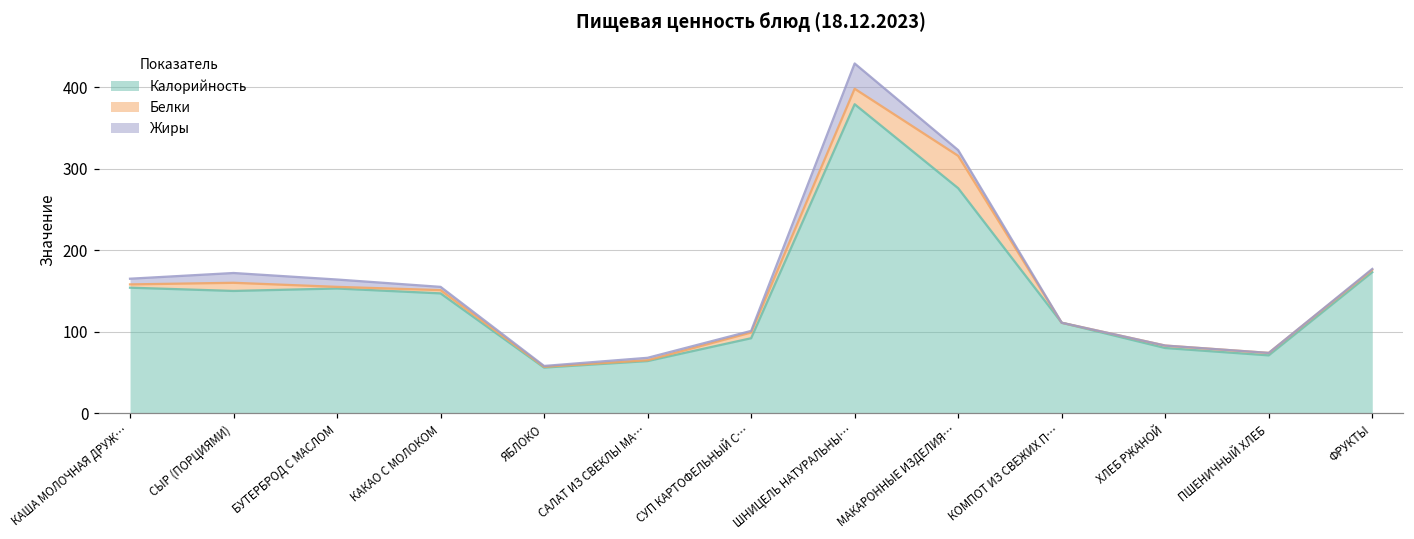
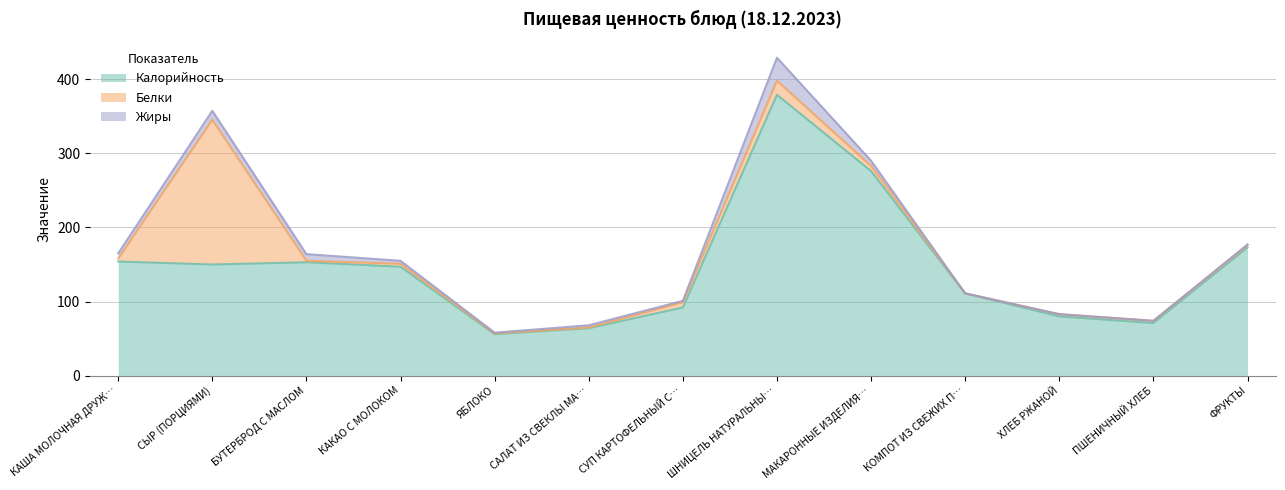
  {
    "Белки": {
      "КАША МОЛОЧНАЯ ДРУЖ…": 0,
-     "СЫР (ПОРЦИЯМИ)": 10,
+     "СЫР (ПОРЦИЯМИ)": 200,
      "КАКАО С МОЛОКОМ": 0,
      "ШНИЦЕЛЬ НАТУРАЛЬНЫ…": 20,
-     "МАКАРОННЫЕ ИЗДЕЛИЯ…": 40
+     "МАКАРОННЫЕ ИЗДЕЛИЯ…": 10
    }
  }
